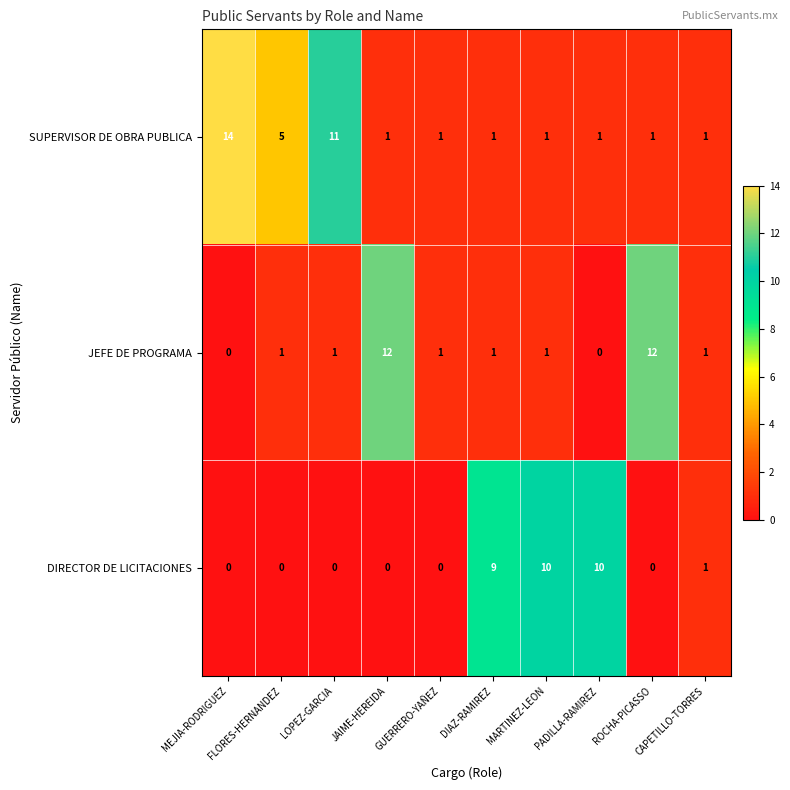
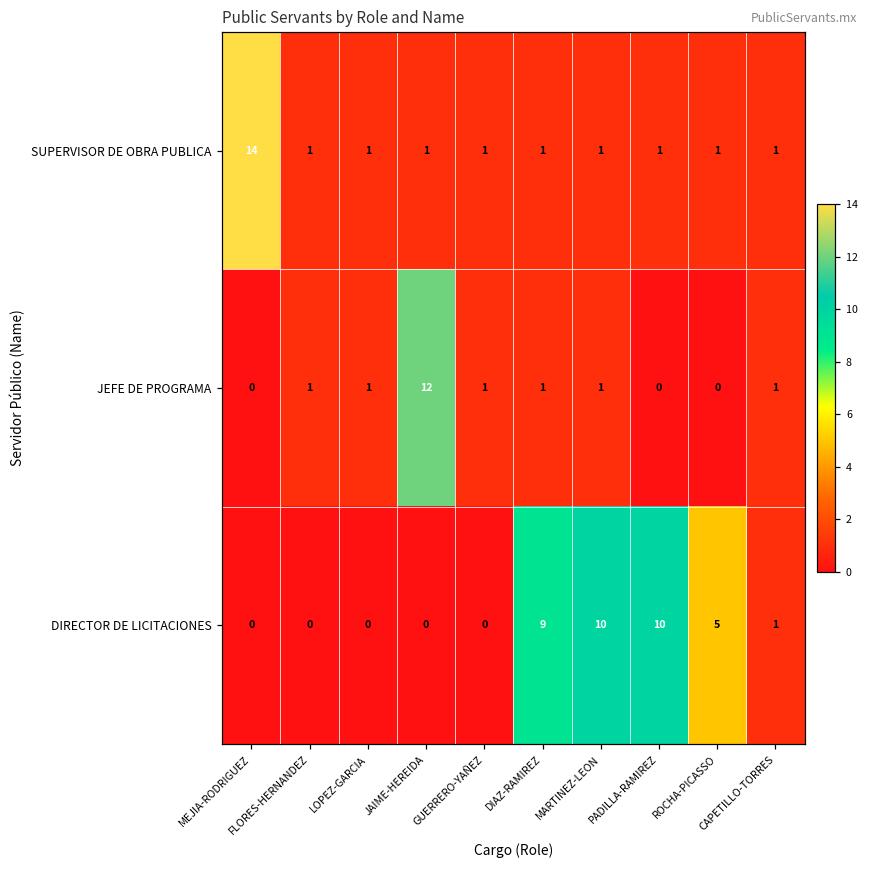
  {
    "SUPERVISOR DE OBRA PUBLICA": {
      "MEJIA-RODRIGUEZ": 14,
-     "FLORES-HERNANDEZ": 5,
-     "LOPEZ-GARCIA": 11,
+     "FLORES-HERNANDEZ": 1,
+     "LOPEZ-GARCIA": 1,
      "JAIME-HEREIDA": 1,
      "GUERRERO-YAÑEZ": 1,
      "DIAZ-RAMIREZ": 1,
      "MARTINEZ-LEON": 1,
      "PADILLA-RAMIREZ": 1,
      "ROCHA-PICASSO": 1,
      "CAPETILLO-TORRES": 1
    },
    "JEFE DE PROGRAMA": {
      "MEJIA-RODRIGUEZ": 0,
      "FLORES-HERNANDEZ": 1,
      "LOPEZ-GARCIA": 1,
      "JAIME-HEREIDA": 12,
      "GUERRERO-YAÑEZ": 1,
      "DIAZ-RAMIREZ": 1,
      "MARTINEZ-LEON": 1,
      "PADILLA-RAMIREZ": 0,
-     "ROCHA-PICASSO": 12,
+     "ROCHA-PICASSO": 0,
      "CAPETILLO-TORRES": 1
    },
    "DIRECTOR DE LICITACIONES": {
      "MEJIA-RODRIGUEZ": 0,
      "FLORES-HERNANDEZ": 0,
      "LOPEZ-GARCIA": 0,
      "JAIME-HEREIDA": 0,
      "GUERRERO-YAÑEZ": 0,
      "DIAZ-RAMIREZ": 9,
      "MARTINEZ-LEON": 10,
      "PADILLA-RAMIREZ": 10,
-     "ROCHA-PICASSO": 0,
+     "ROCHA-PICASSO": 5,
      "CAPETILLO-TORRES": 1
    }
  }
